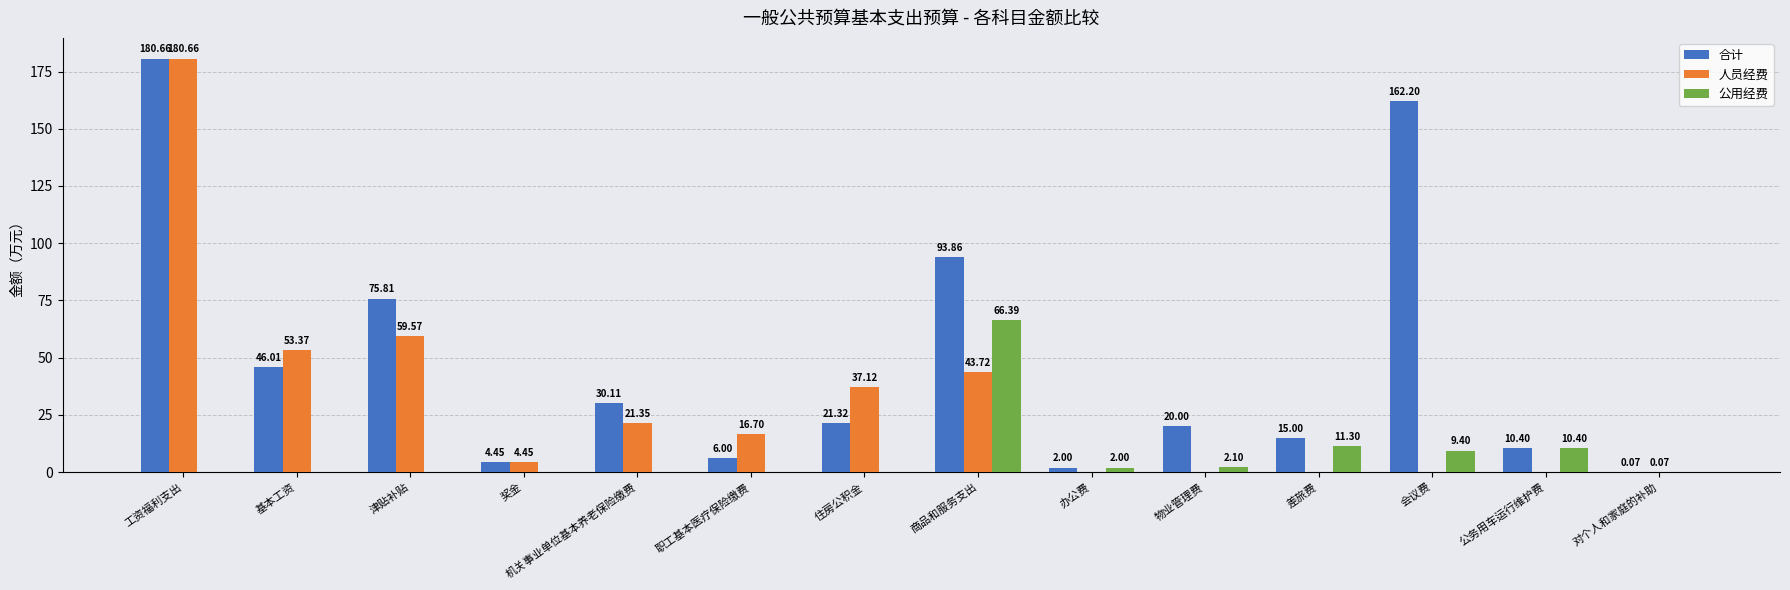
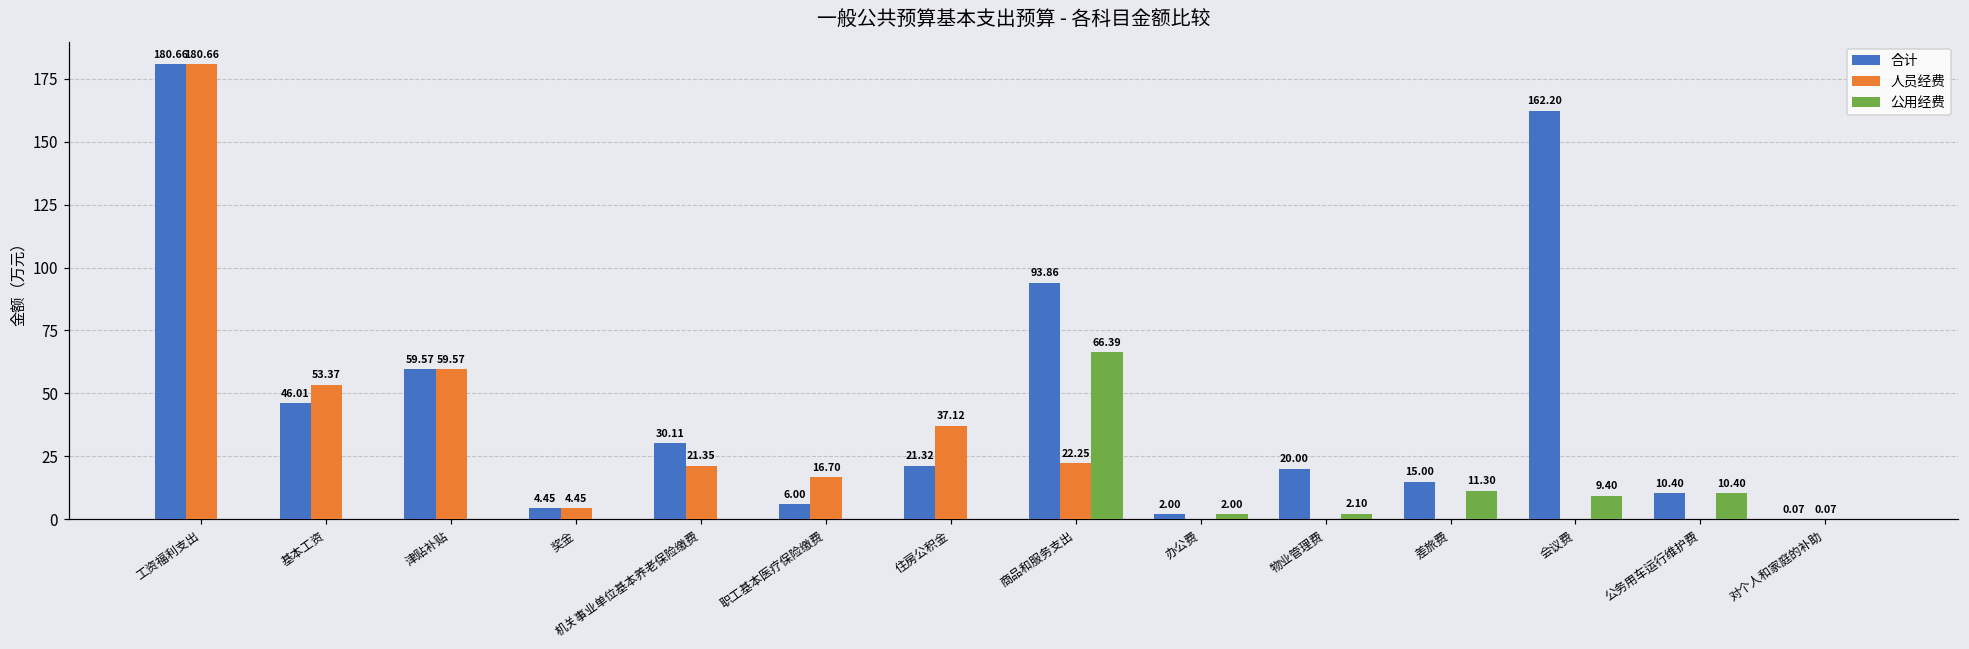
  {
    "合计": {
      "工资福利支出": 180.66,
      "基本工资": 46.01,
-     "津贴补贴": 75.81,
+     "津贴补贴": 59.57,
      "奖金": 4.45,
      "机关事业单位基本养老保险缴费": 30.11,
      "职工基本医疗保险缴费": 6.00,
      "住房公积金": 21.32,
      "商品和服务支出": 93.86,
      "办公费": 2.00,
      "物业管理费": 20.00,
      "差旅费": 15.00,
      "会议费": 162.20,
      "公务用车运行维护费": 10.40,
      "对个人和家庭的补助": 0.07
    },
    "人员经费": {
      "工资福利支出": 180.66,
      "基本工资": 53.37,
      "津贴补贴": 59.57,
      "奖金": 4.45,
      "机关事业单位基本养老保险缴费": 21.35,
      "职工基本医疗保险缴费": 16.70,
      "住房公积金": 37.12,
-     "商品和服务支出": 43.72,
+     "商品和服务支出": 22.25,
      "对个人和家庭的补助": 0.07
    },
    "公用经费": {
      "商品和服务支出": 66.39,
      "办公费": 2.00,
      "物业管理费": 2.10,
      "差旅费": 11.30,
      "会议费": 9.40,
      "公务用车运行维护费": 10.40
    }
  }
